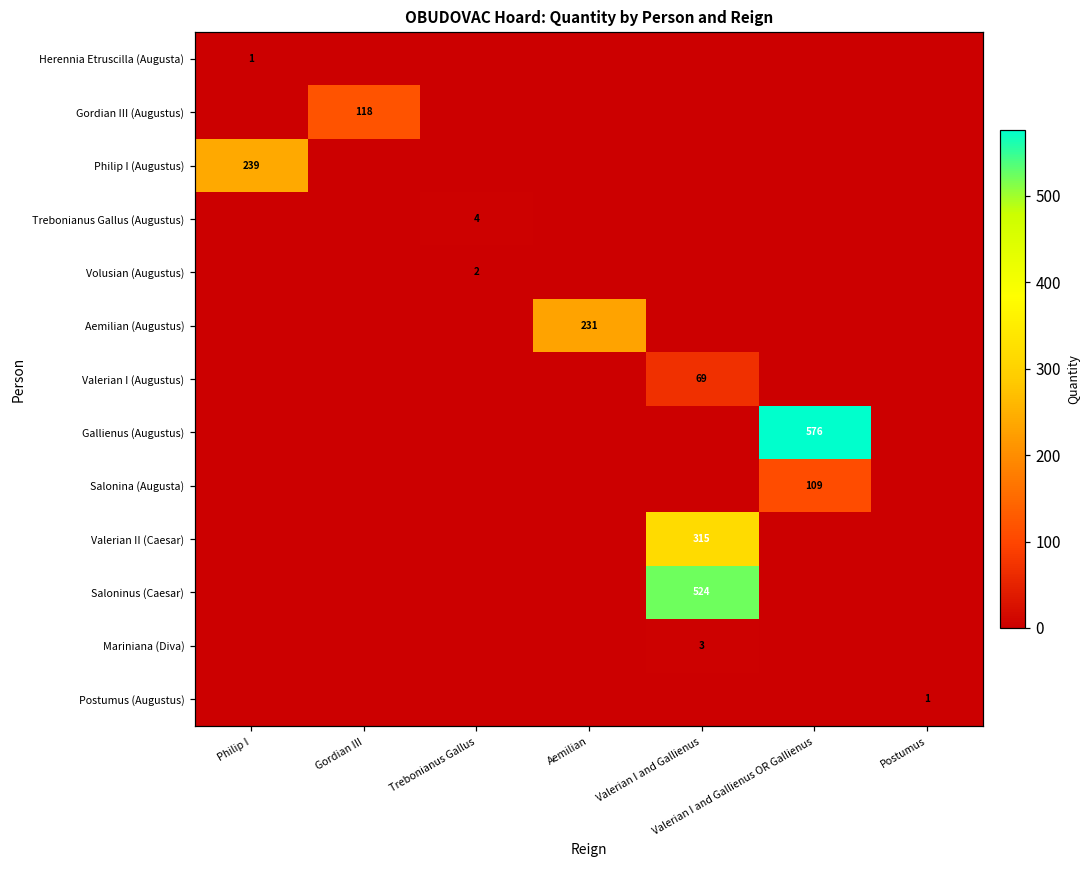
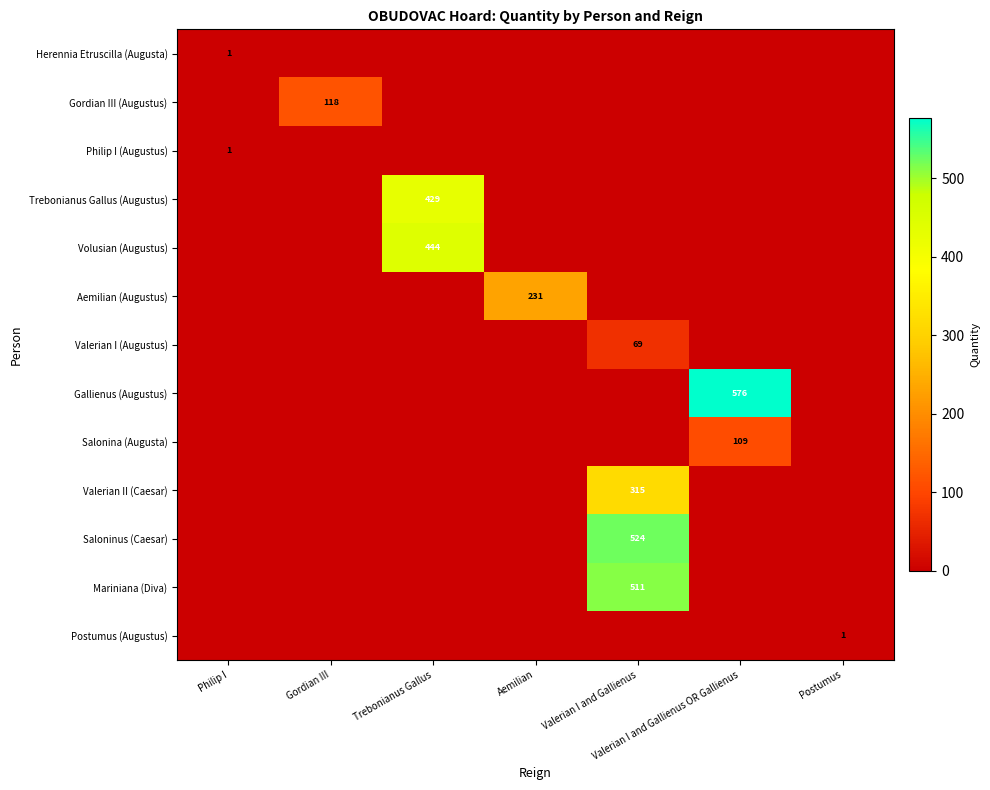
  {
    "Herennia Etruscilla (Augusta)": {
      "Philip I": 1
    },
    "Gordian III (Augustus)": {
      "Gordian III": 118
    },
    "Philip I (Augustus)": {
-     "Philip I": 239
+     "Philip I": 1
    },
    "Trebonianus Gallus (Augustus)": {
-     "Trebonianus Gallus": 4
+     "Trebonianus Gallus": 429
    },
    "Volusian (Augustus)": {
-     "Trebonianus Gallus": 2
+     "Trebonianus Gallus": 444
    },
    "Aemilian (Augustus)": {
      "Aemilian": 231
    },
    "Valerian I (Augustus)": {
      "Valerian I and Gallienus": 69
    },
    "Gallienus (Augustus)": {
      "Valerian I and Gallienus OR Gallienus": 576
    },
    "Salonina (Augusta)": {
      "Valerian I and Gallienus OR Gallienus": 109
    },
    "Valerian II (Caesar)": {
      "Valerian I and Gallienus": 315
    },
    "Saloninus (Caesar)": {
      "Valerian I and Gallienus": 524
    },
    "Mariniana (Diva)": {
-     "Valerian I and Gallienus": 3
+     "Valerian I and Gallienus": 511
    },
    "Postumus (Augustus)": {
      "Postumus": 1
    }
  }
